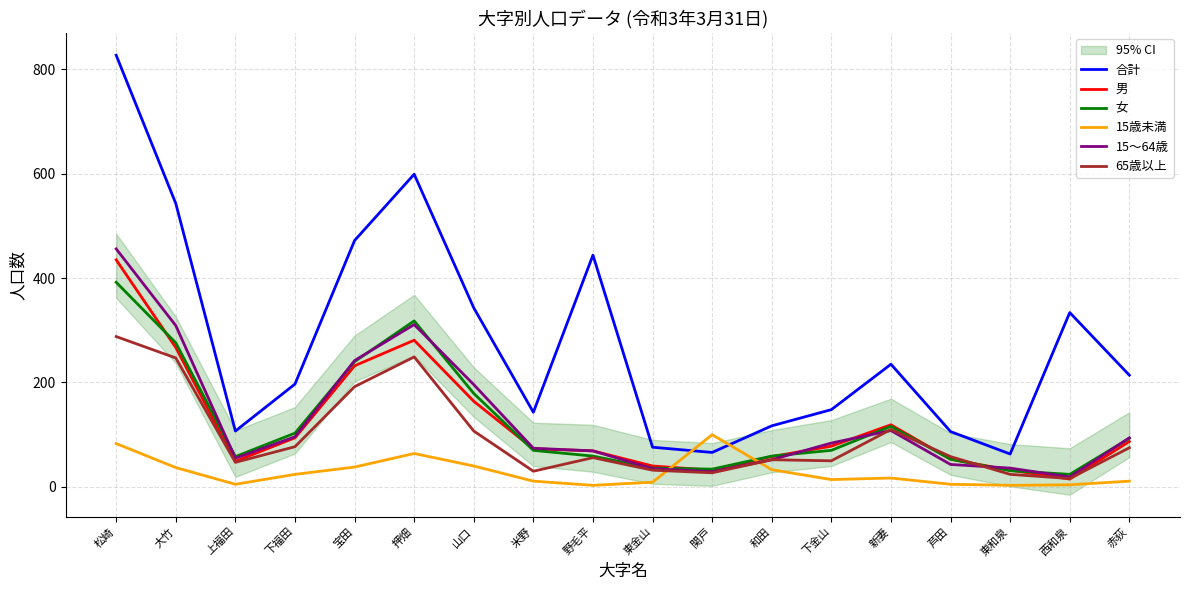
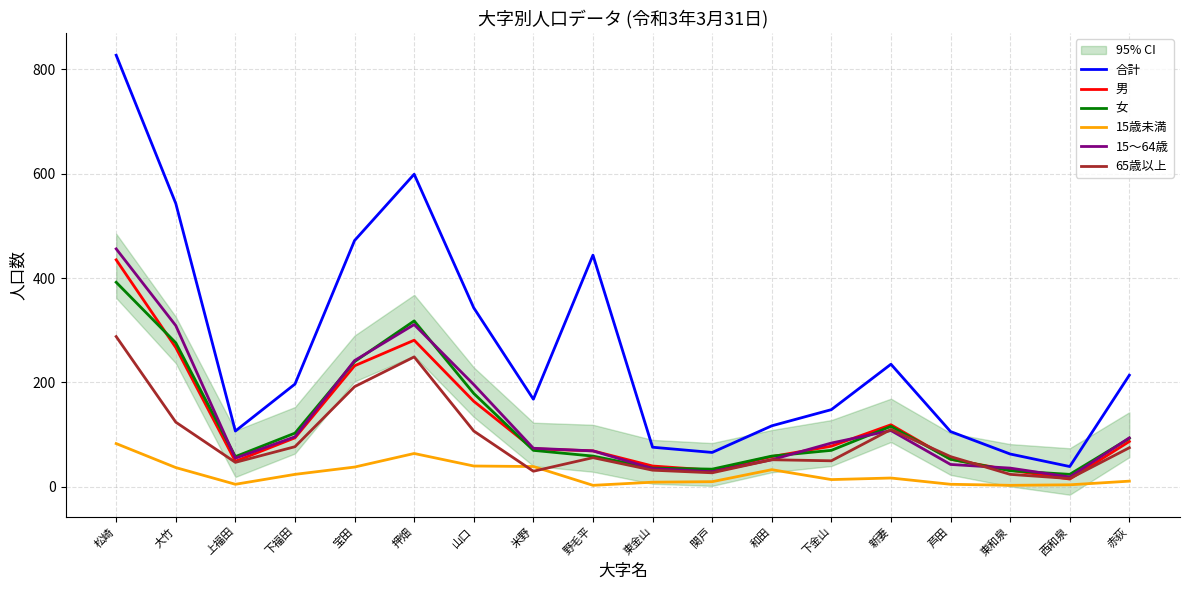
  {
    "合計": {
      "松崎": 830,
      "大竹": 540,
      "下福田": 200,
      "宝田": 470,
      "押畑": 600,
      "山口": 340,
-     "米野": 140,
+     "米野": 170,
      "野毛平": 440,
      "東金山": 80,
      "関戸": 70,
      "和田": 120,
      "下金山": 150,
      "新妻": 240,
      "東和泉": 60,
-     "西和泉": 330,
+     "西和泉": 40,
      "赤荻": 210
    },
    "男": {
      "松崎": 440,
      "大竹": 270,
      "宝田": 230,
      "押畑": 280,
      "山口": 160,
      "下金山": 80,
      "赤荻": 90
    },
    "15歳未満": {
      "松崎": 80,
      "大竹": 40,
      "上福田": 10,
      "下福田": 20,
      "宝田": 40,
      "押畑": 60,
      "山口": 40,
-     "米野": 10,
+     "米野": 40,
      "野毛平": 0,
      "東金山": 10,
-     "関戸": 100,
+     "関戸": 10,
      "和田": 30,
      "下金山": 10,
      "新妻": 20,
      "芦田": 10,
      "東和泉": 0,
      "西和泉": 0,
      "赤荻": 10
    },
    "15～64歳": {
      "松崎": 460,
      "大竹": 310,
      "押畑": 310,
      "山口": 200,
      "下金山": 80,
      "芦田": 40
    },
    "65歳以上": {
      "松崎": 290,
-     "大竹": 250,
+     "大竹": 120,
      "下福田": 80,
      "宝田": 190,
      "押畑": 250,
      "山口": 110,
      "米野": 30,
      "下金山": 50,
      "芦田": 60,
      "東和泉": 20,
      "赤荻": 80
    }
  }
